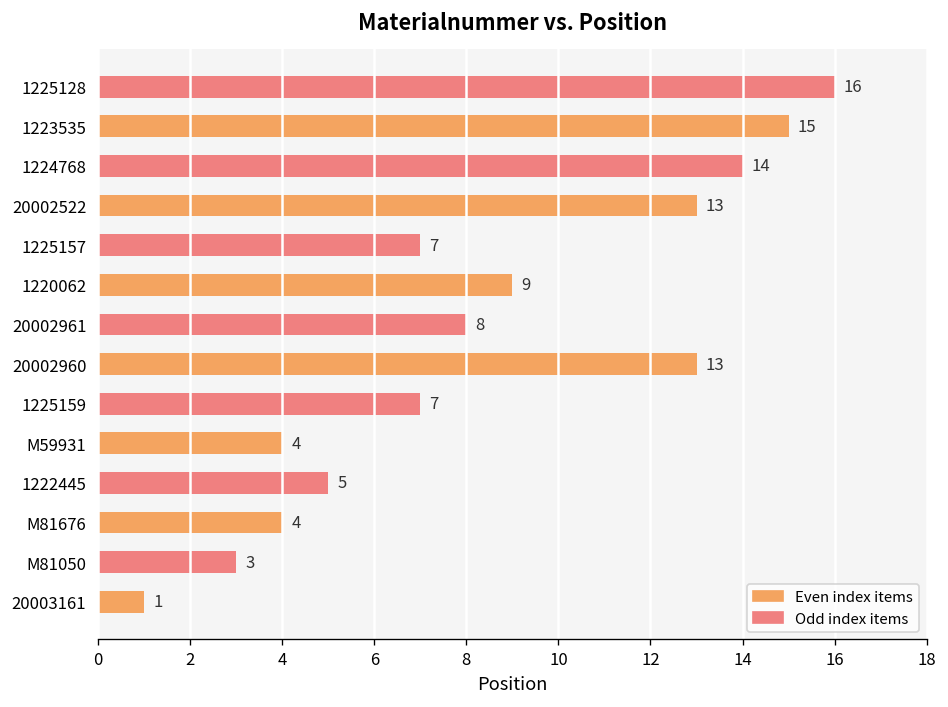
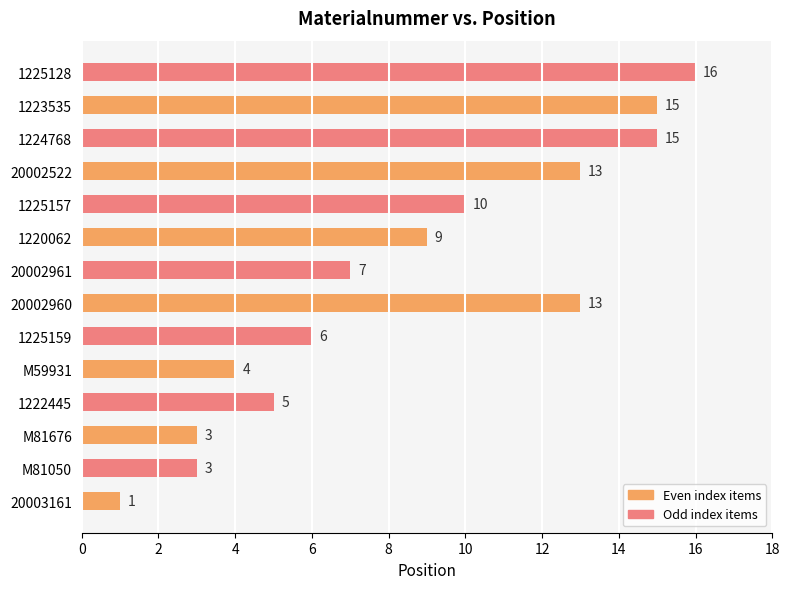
  {
    "1225128": 16,
    "1223535": 15,
-   "1224768": 14,
+   "1224768": 15,
    "20002522": 13,
-   "1225157": 7,
+   "1225157": 10,
    "1220062": 9,
-   "20002961": 8,
+   "20002961": 7,
    "20002960": 13,
-   "1225159": 7,
+   "1225159": 6,
    "M59931": 4,
    "1222445": 5,
-   "M81676": 4,
+   "M81676": 3,
    "M81050": 3,
    "20003161": 1
  }
